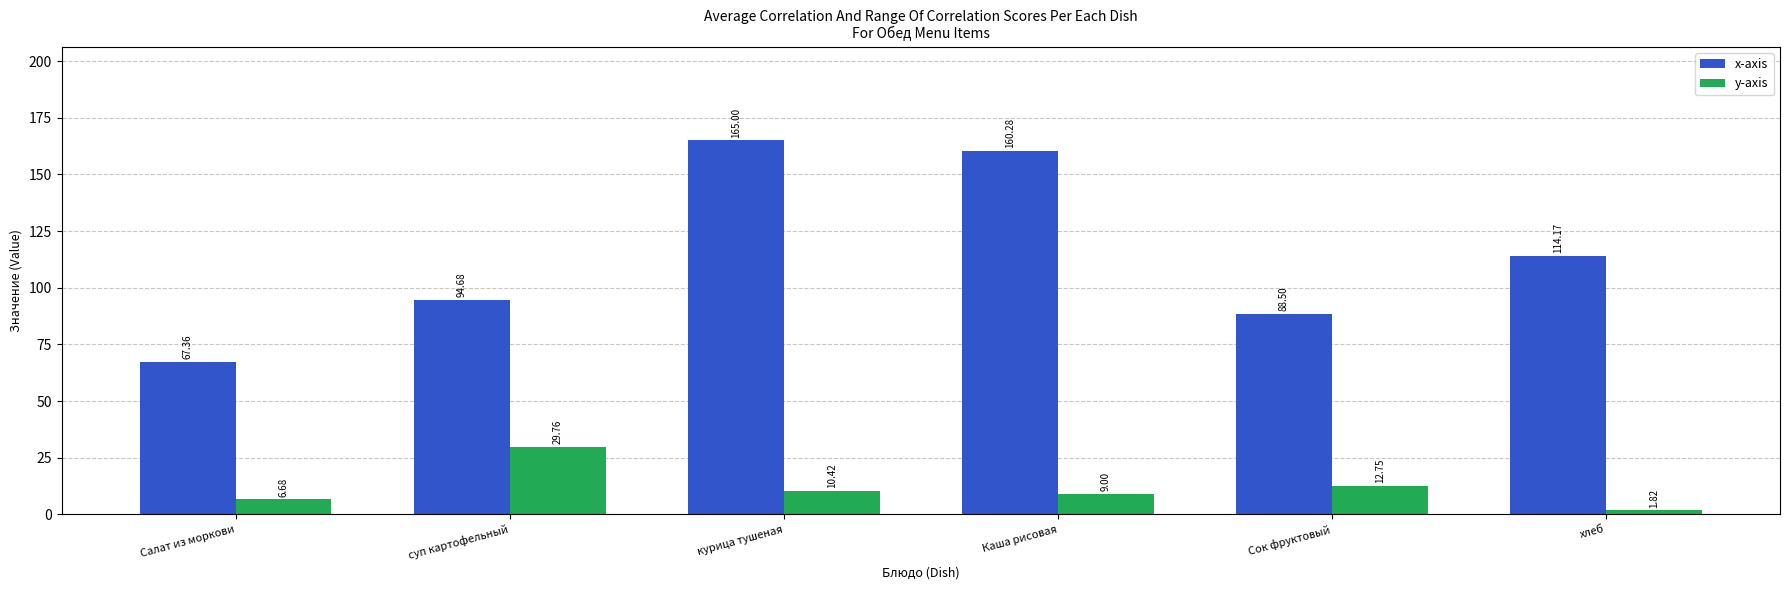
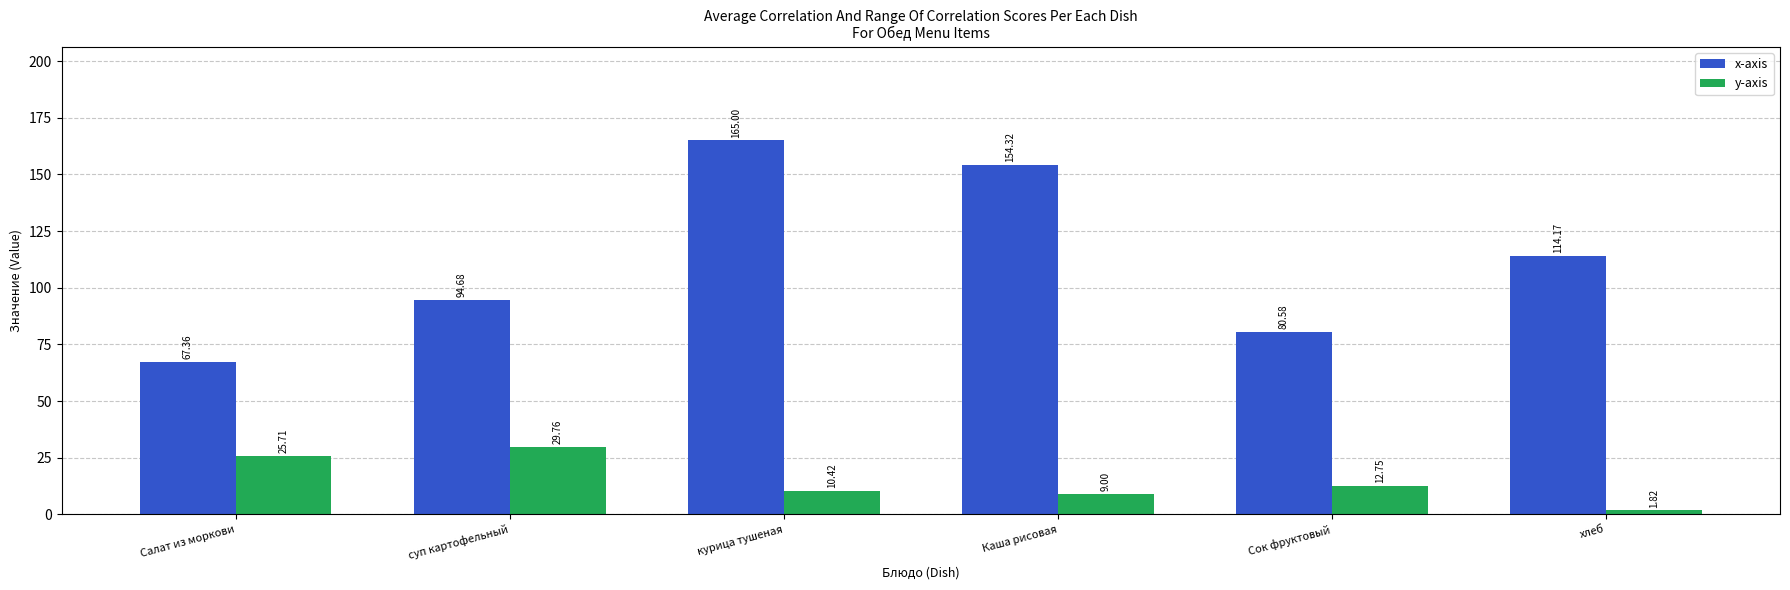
  {
    "x-axis": {
      "Салат из моркови": 67.36,
      "суп картофельный": 94.68,
      "курица тушеная": 165.00,
-     "Каша рисовая": 160.28,
-     "Сок фруктовый": 88.50,
+     "Каша рисовая": 154.32,
+     "Сок фруктовый": 80.58,
      "хлеб": 114.17
    },
    "y-axis": {
-     "Салат из моркови": 6.68,
+     "Салат из моркови": 25.71,
      "суп картофельный": 29.76,
      "курица тушеная": 10.42,
      "Каша рисовая": 9.00,
      "Сок фруктовый": 12.75,
      "хлеб": 1.82
    }
  }
